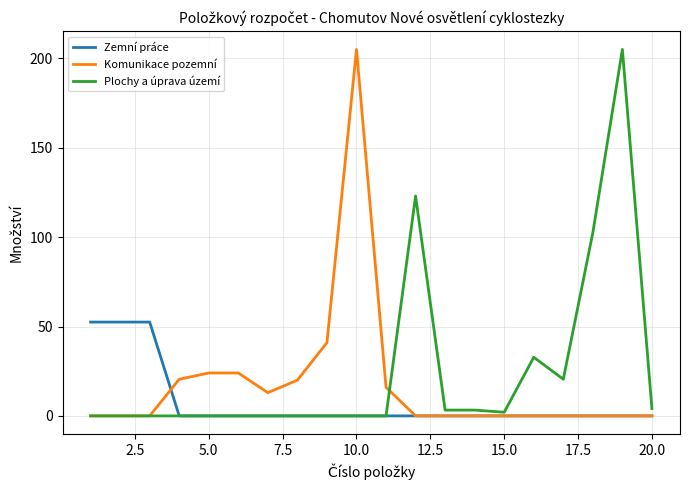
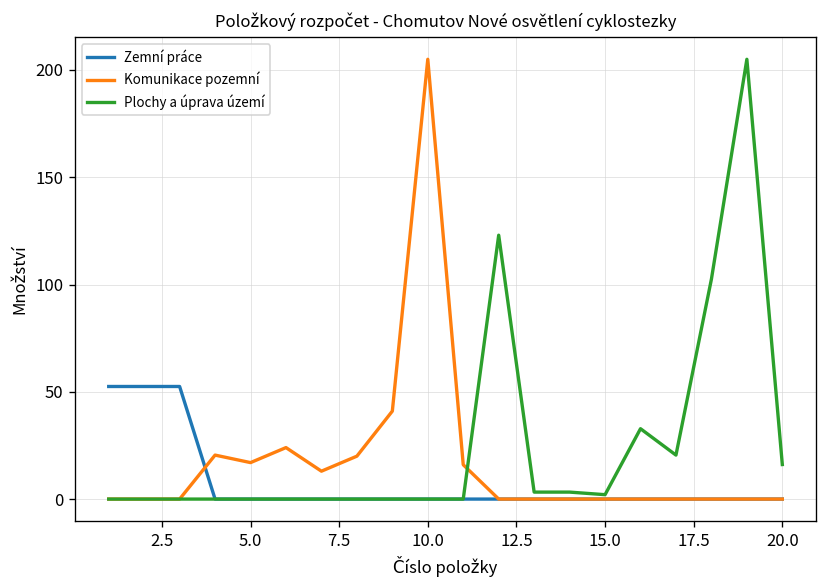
  {
    "Komunikace pozemní": {
-     "5.0": 24,
+     "5.0": 17,
      "10.0": 205
    },
    "Plochy a úprava území": {
      "15.0": 2,
-     "20.0": 4
+     "20.0": 16
    }
  }
